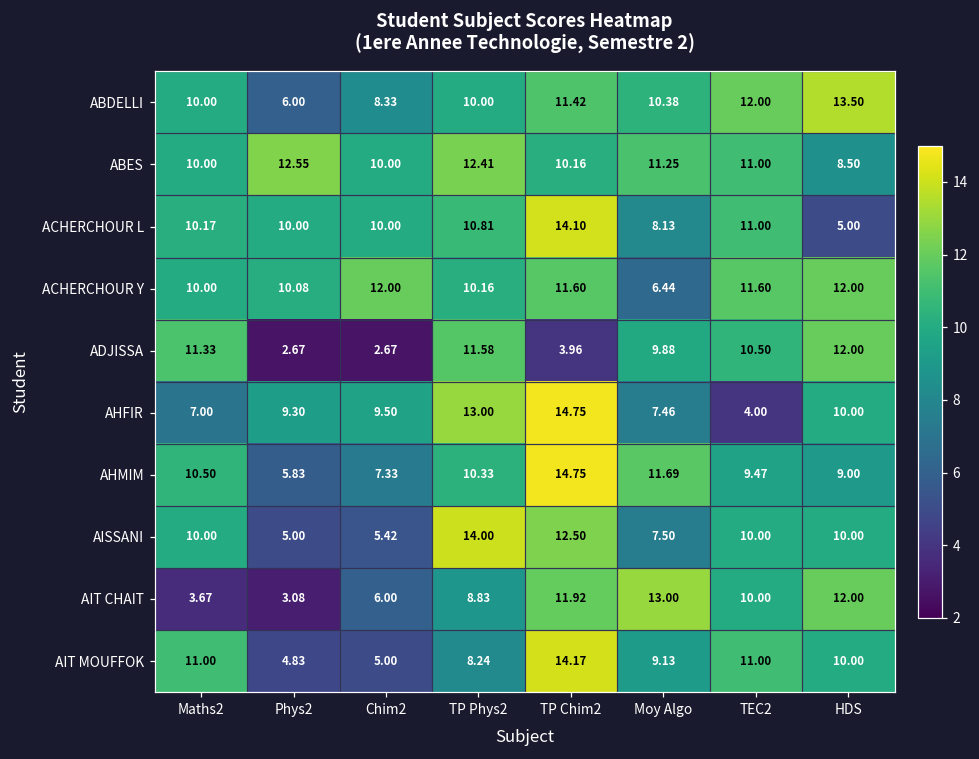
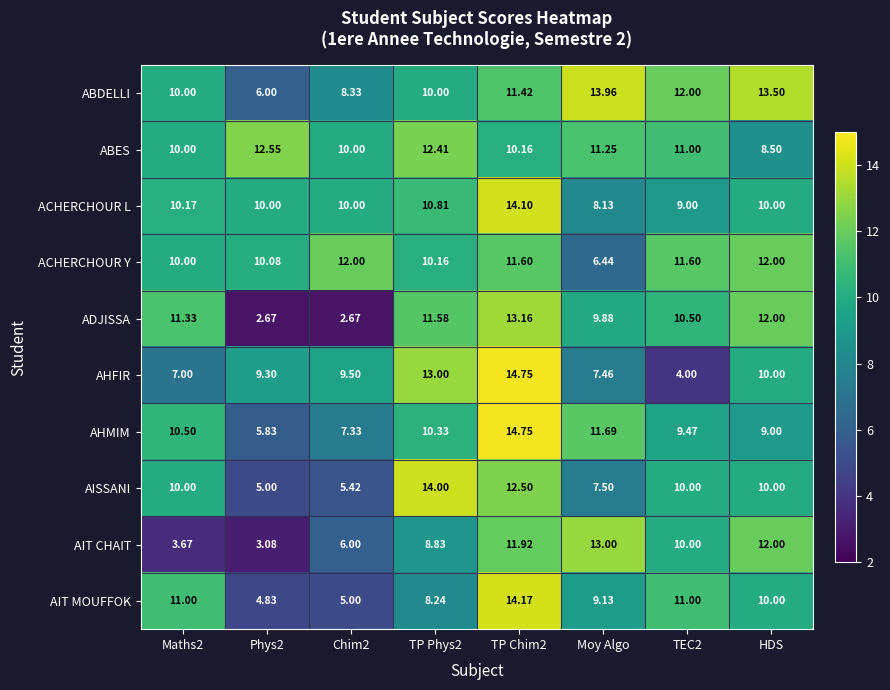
  {
    "ABDELLI": {
      "Maths2": 10.00,
      "Phys2": 6.00,
      "Chim2": 8.33,
      "TP Phys2": 10.00,
      "TP Chim2": 11.42,
-     "Moy Algo": 10.38,
+     "Moy Algo": 13.96,
      "TEC2": 12.00,
      "HDS": 13.50
    },
    "ABES": {
      "Maths2": 10.00,
      "Phys2": 12.55,
      "Chim2": 10.00,
      "TP Phys2": 12.41,
      "TP Chim2": 10.16,
      "Moy Algo": 11.25,
      "TEC2": 11.00,
      "HDS": 8.50
    },
    "ACHERCHOUR L": {
      "Maths2": 10.17,
      "Phys2": 10.00,
      "Chim2": 10.00,
      "TP Phys2": 10.81,
      "TP Chim2": 14.10,
      "Moy Algo": 8.13,
-     "TEC2": 11.00,
-     "HDS": 5.00
+     "TEC2": 9.00,
+     "HDS": 10.00
    },
    "ACHERCHOUR Y": {
      "Maths2": 10.00,
      "Phys2": 10.08,
      "Chim2": 12.00,
      "TP Phys2": 10.16,
      "TP Chim2": 11.60,
      "Moy Algo": 6.44,
      "TEC2": 11.60,
      "HDS": 12.00
    },
    "ADJISSA": {
      "Maths2": 11.33,
      "Phys2": 2.67,
      "Chim2": 2.67,
      "TP Phys2": 11.58,
-     "TP Chim2": 3.96,
+     "TP Chim2": 13.16,
      "Moy Algo": 9.88,
      "TEC2": 10.50,
      "HDS": 12.00
    },
    "AHFIR": {
      "Maths2": 7.00,
      "Phys2": 9.30,
      "Chim2": 9.50,
      "TP Phys2": 13.00,
      "TP Chim2": 14.75,
      "Moy Algo": 7.46,
      "TEC2": 4.00,
      "HDS": 10.00
    },
    "AHMIM": {
      "Maths2": 10.50,
      "Phys2": 5.83,
      "Chim2": 7.33,
      "TP Phys2": 10.33,
      "TP Chim2": 14.75,
      "Moy Algo": 11.69,
      "TEC2": 9.47,
      "HDS": 9.00
    },
    "AISSANI": {
      "Maths2": 10.00,
      "Phys2": 5.00,
      "Chim2": 5.42,
      "TP Phys2": 14.00,
      "TP Chim2": 12.50,
      "Moy Algo": 7.50,
      "TEC2": 10.00,
      "HDS": 10.00
    },
    "AIT CHAIT": {
      "Maths2": 3.67,
      "Phys2": 3.08,
      "Chim2": 6.00,
      "TP Phys2": 8.83,
      "TP Chim2": 11.92,
      "Moy Algo": 13.00,
      "TEC2": 10.00,
      "HDS": 12.00
    },
    "AIT MOUFFOK": {
      "Maths2": 11.00,
      "Phys2": 4.83,
      "Chim2": 5.00,
      "TP Phys2": 8.24,
      "TP Chim2": 14.17,
      "Moy Algo": 9.13,
      "TEC2": 11.00,
      "HDS": 10.00
    }
  }
